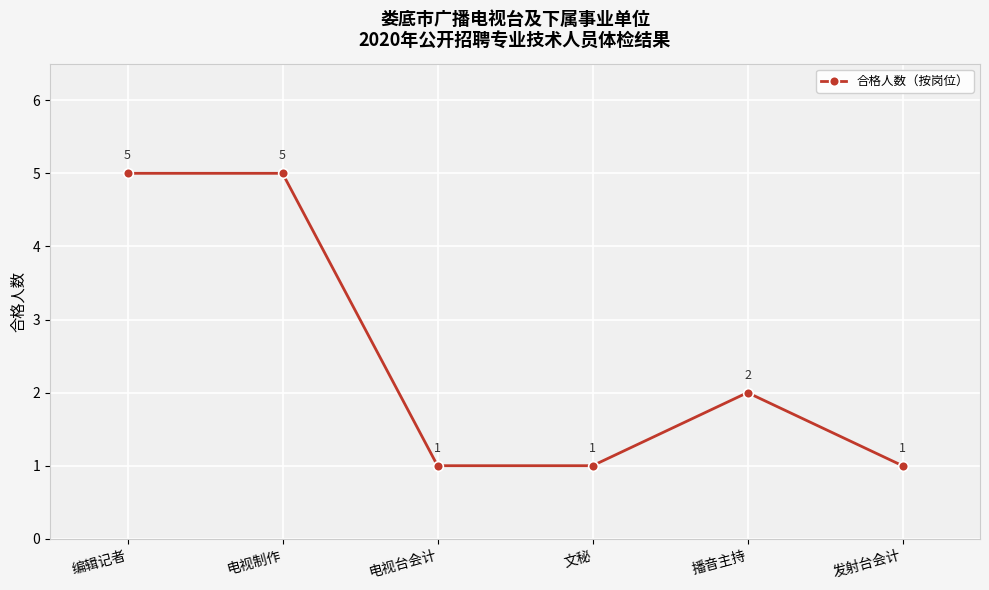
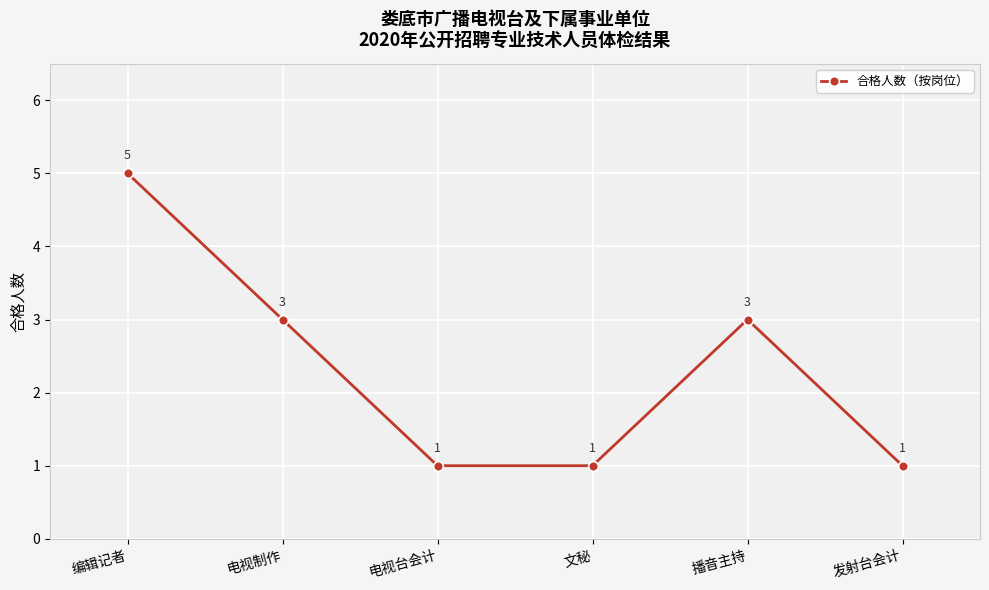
  {
    "编辑记者": 5,
-   "电视制作": 5,
+   "电视制作": 3,
    "电视台会计": 1,
    "文秘": 1,
-   "播音主持": 2,
+   "播音主持": 3,
    "发射台会计": 1
  }
